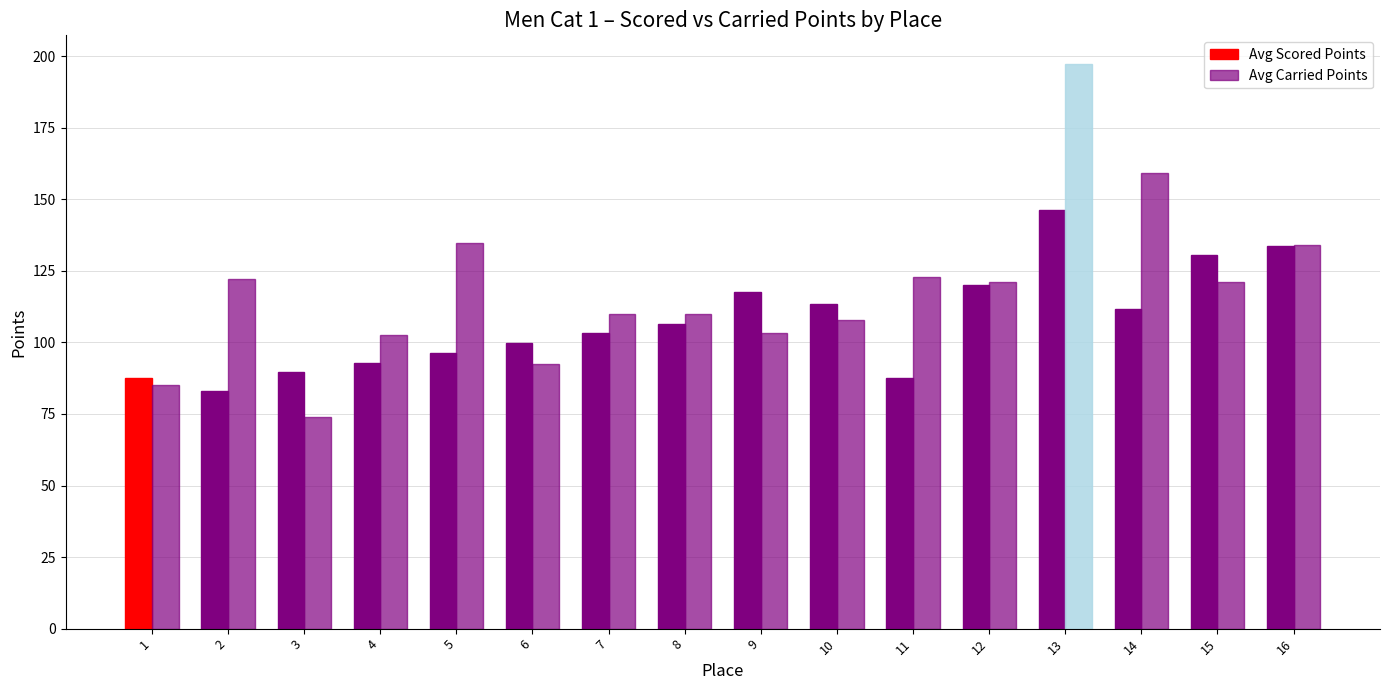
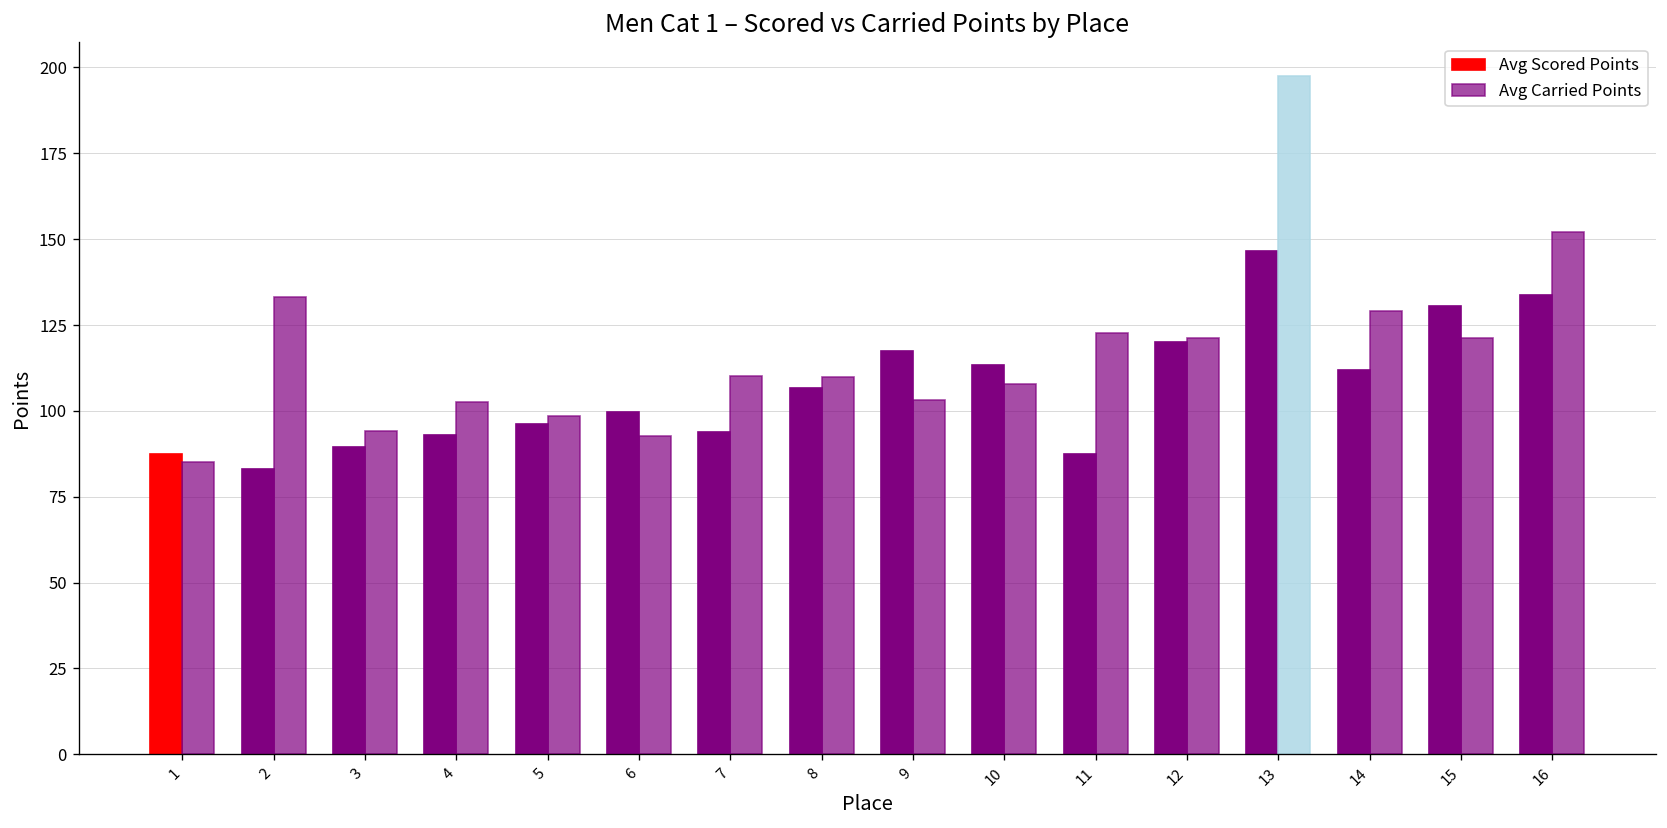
  {
    "Avg Scored Points": {
      "1": 87,
      "2": 83,
      "3": 90,
      "4": 93,
      "5": 96,
      "6": 100,
-     "7": 103,
+     "7": 94,
      "8": 107,
      "9": 117,
      "10": 113,
      "11": 88,
      "12": 120,
      "13": 146,
      "14": 112,
      "15": 130,
      "16": 134
    },
    "Avg Carried Points": {
      "1": 85,
-     "2": 122,
-     "3": 74,
+     "2": 133,
+     "3": 94,
      "4": 103,
-     "5": 135,
+     "5": 99,
      "6": 93,
      "7": 110,
      "8": 110,
      "9": 103,
      "10": 108,
      "11": 123,
      "12": 121,
      "13": 197,
-     "14": 159,
+     "14": 129,
      "15": 121,
-     "16": 134
+     "16": 152
    }
  }
